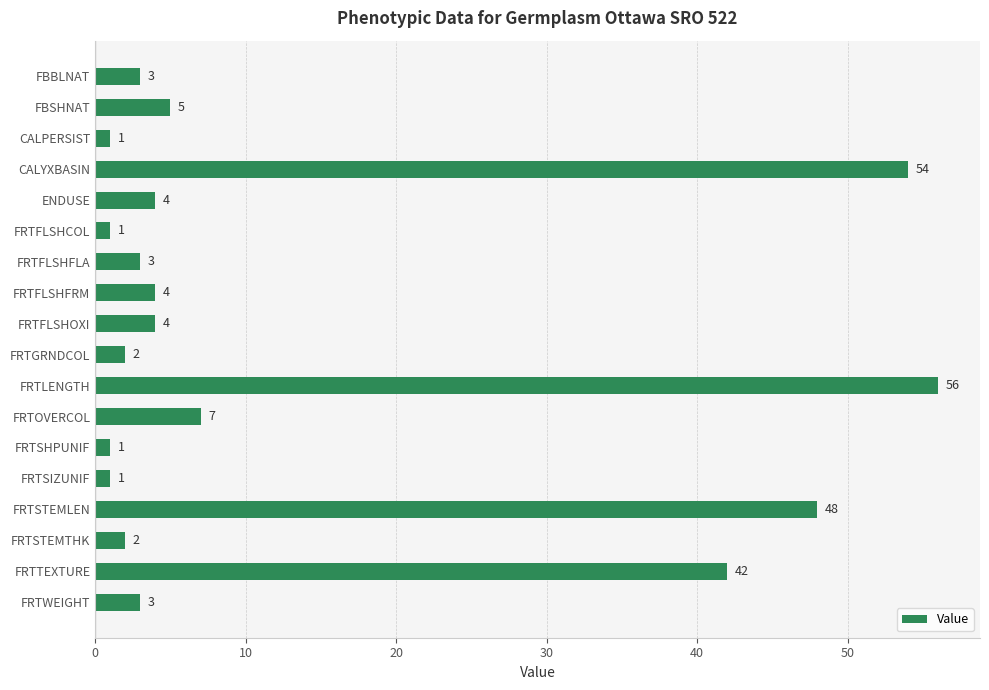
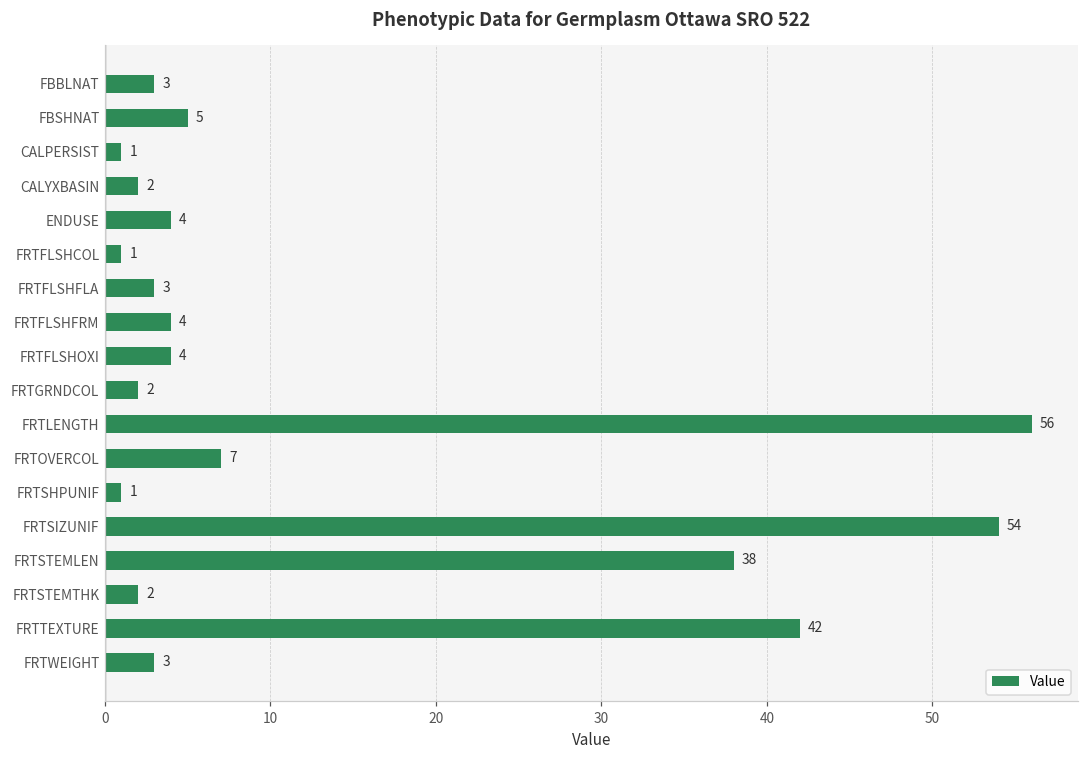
  {
    "FBBLNAT": 3,
    "FBSHNAT": 5,
    "CALPERSIST": 1,
-   "CALYXBASIN": 54,
+   "CALYXBASIN": 2,
    "ENDUSE": 4,
    "FRTFLSHCOL": 1,
    "FRTFLSHFLA": 3,
    "FRTFLSHFRM": 4,
    "FRTFLSHOXI": 4,
    "FRTGRNDCOL": 2,
    "FRTLENGTH": 56,
    "FRTOVERCOL": 7,
    "FRTSHPUNIF": 1,
-   "FRTSIZUNIF": 1,
-   "FRTSTEMLEN": 48,
+   "FRTSIZUNIF": 54,
+   "FRTSTEMLEN": 38,
    "FRTSTEMTHK": 2,
    "FRTTEXTURE": 42,
    "FRTWEIGHT": 3
  }
